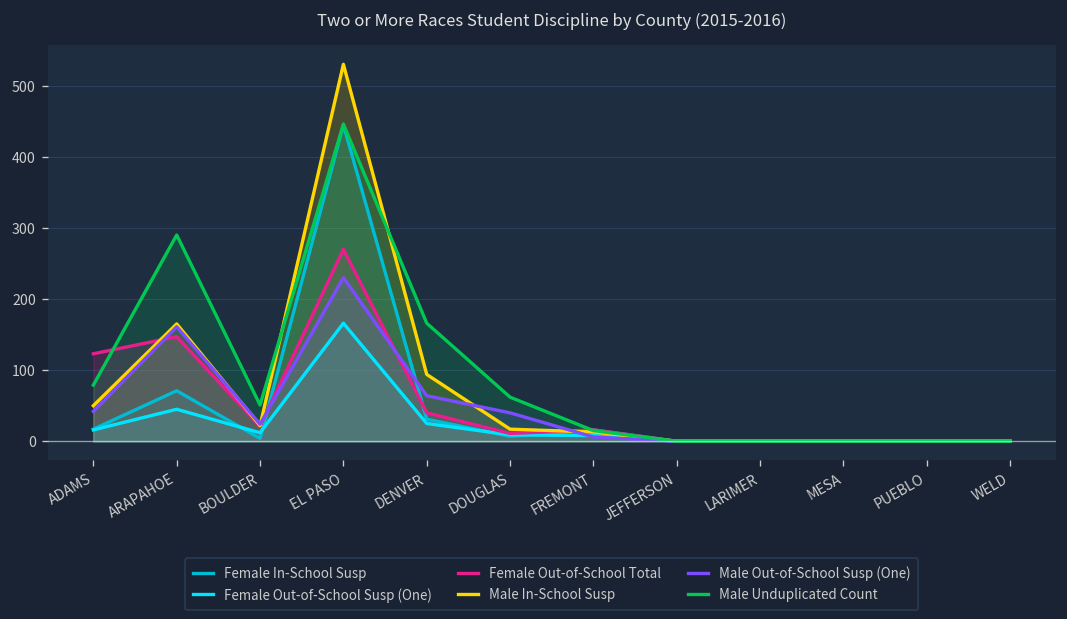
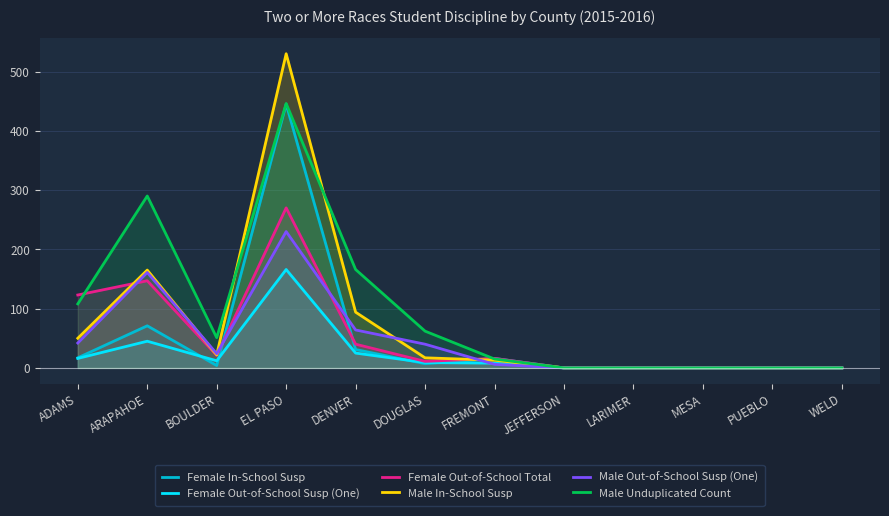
  {
    "Female Out-of-School Total": {
      "ADAMS": 120,
      "ARAPAHOE": 150,
      "EL PASO": 270,
      "DENVER": 40
    },
    "Male In-School Susp": {
      "ADAMS": 50,
      "EL PASO": 530,
      "DENVER": 90,
      "DOUGLAS": 20
    },
    "Male Out-of-School Susp (One)": {
      "ADAMS": 40,
      "EL PASO": 230,
      "DENVER": 60,
      "DOUGLAS": 40
    },
    "Male Unduplicated Count": {
-     "ADAMS": 80,
+     "ADAMS": 110,
      "ARAPAHOE": 290,
      "BOULDER": 50,
      "DENVER": 170,
      "DOUGLAS": 60
    }
  }
